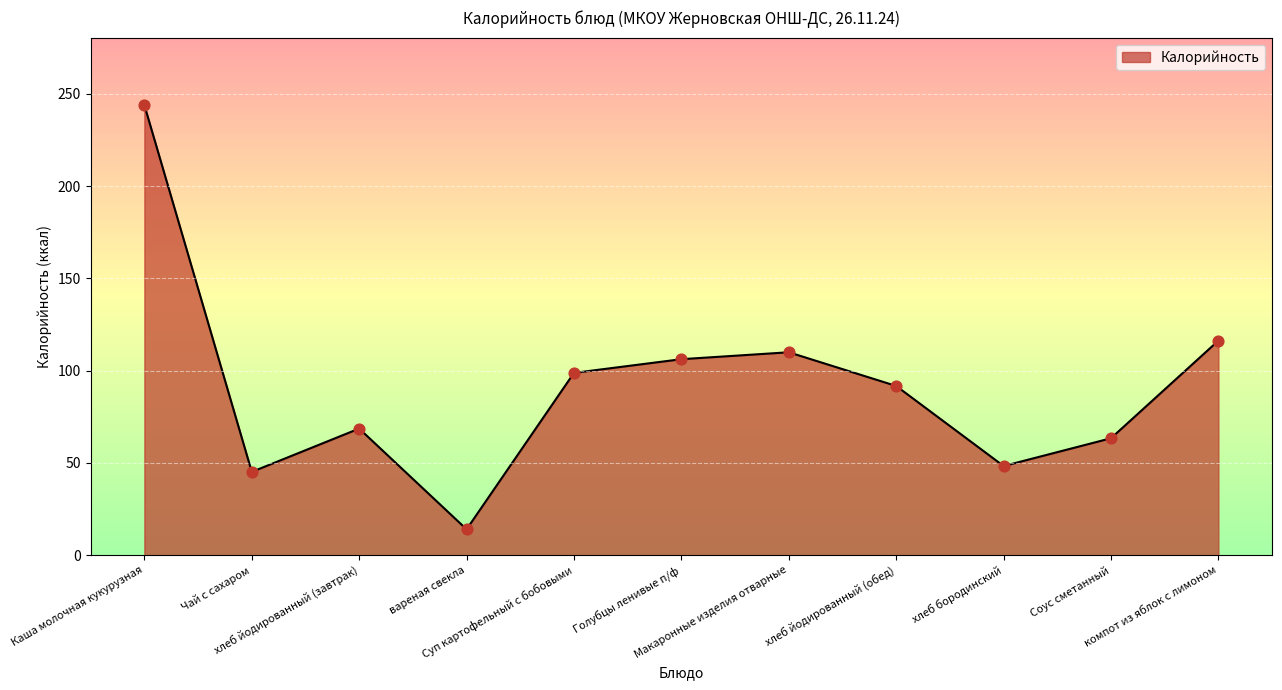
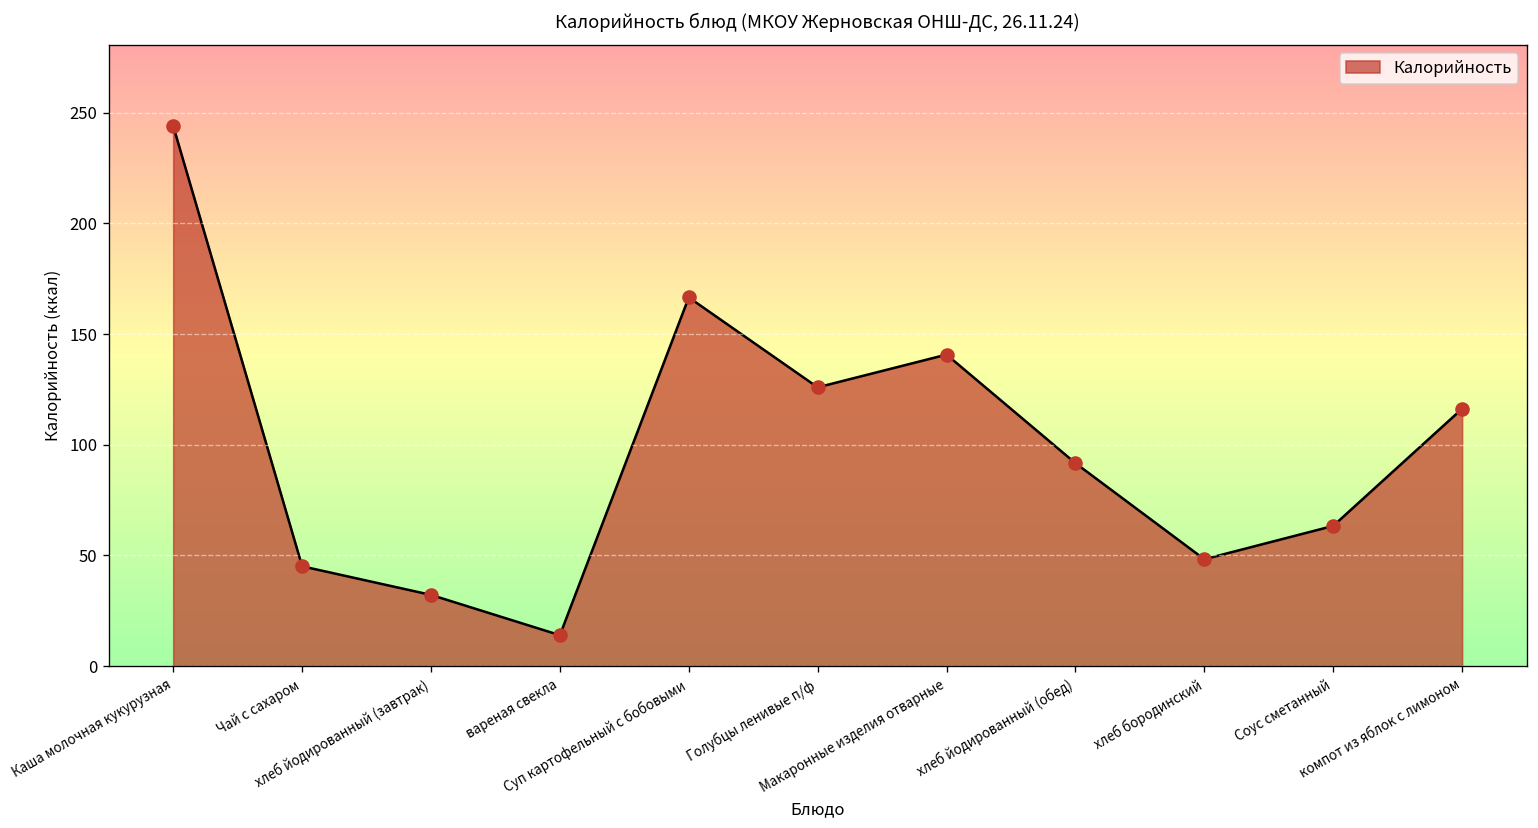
  {
    "Каша молочная кукурузная": 244,
    "Чай с сахаром": 45,
-   "хлеб йодированный (завтрак)": 69,
+   "хлеб йодированный (завтрак)": 32,
    "вареная свекла": 14,
-   "Суп картофельный с бобовыми": 99,
-   "Голубцы ленивые п/ф": 106,
-   "Макаронные изделия отварные": 110,
+   "Суп картофельный с бобовыми": 167,
+   "Голубцы ленивые п/ф": 126,
+   "Макаронные изделия отварные": 141,
    "хлеб йодированный (обед)": 92,
    "хлеб бородинский": 48,
    "Соус сметанный": 63,
    "компот из яблок с лимоном": 116
  }
